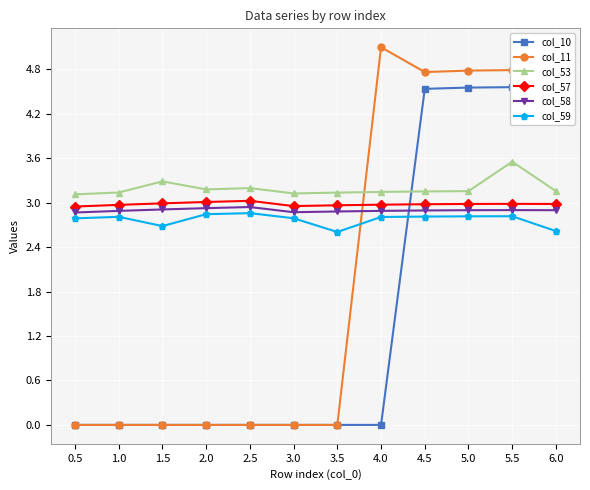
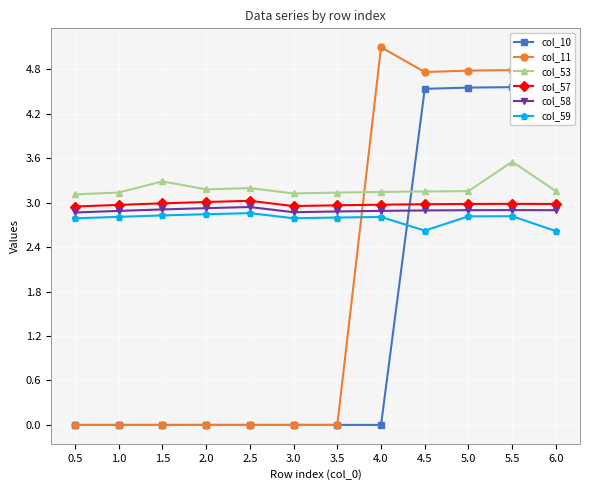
  {
    "col_10": {
      "4.0": 0.0,
      "4.5": 4.5,
      "5.0": 4.6
    },
    "col_11": {
      "4.0": 5.1,
      "4.5": 4.8,
      "5.0": 4.8
    },
    "col_53": {
      "0.5": 3.1,
      "1.0": 3.1,
      "1.5": 3.3,
      "2.0": 3.2,
      "2.5": 3.2,
      "3.0": 3.1,
      "3.5": 3.1,
      "4.0": 3.1,
      "4.5": 3.2,
      "5.0": 3.2,
      "5.5": 3.6,
      "6.0": 3.2
    },
    "col_57": {
      "0.5": 2.9,
      "1.0": 3.0,
      "1.5": 3.0,
      "2.0": 3.0,
      "2.5": 3.0,
      "3.0": 3.0,
      "3.5": 3.0,
      "4.0": 3.0,
      "4.5": 3.0,
      "5.0": 3.0,
      "5.5": 3.0,
      "6.0": 3.0
    },
    "col_58": {
      "0.5": 2.9,
      "1.0": 2.9,
      "1.5": 2.9,
      "2.0": 2.9,
      "2.5": 2.9,
      "3.0": 2.9,
      "3.5": 2.9,
      "4.0": 2.9,
      "4.5": 2.9,
      "5.0": 2.9,
      "5.5": 2.9,
      "6.0": 2.9
    },
    "col_59": {
      "0.5": 2.8,
      "1.0": 2.8,
-     "1.5": 2.7,
+     "1.5": 2.8,
      "2.0": 2.8,
      "2.5": 2.9,
      "3.0": 2.8,
-     "3.5": 2.6,
+     "3.5": 2.8,
      "4.0": 2.8,
-     "4.5": 2.8,
+     "4.5": 2.6,
      "5.0": 2.8,
      "5.5": 2.8,
      "6.0": 2.6
    }
  }
